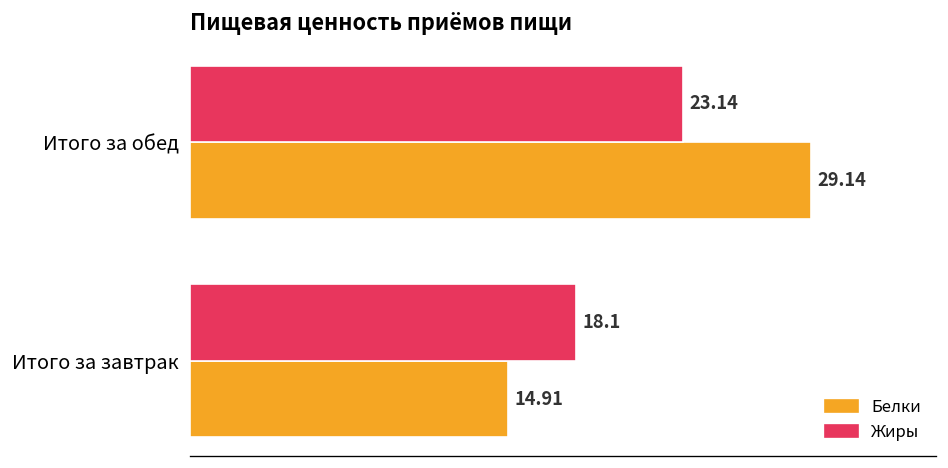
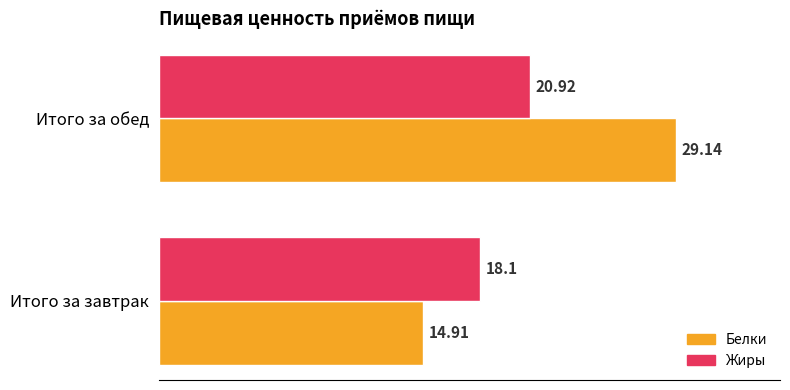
  {
    "Белки": {
      "Итого за обед": 29.14,
      "Итого за завтрак": 14.91
    },
    "Жиры": {
-     "Итого за обед": 23.14,
+     "Итого за обед": 20.92,
      "Итого за завтрак": 18.1
    }
  }
